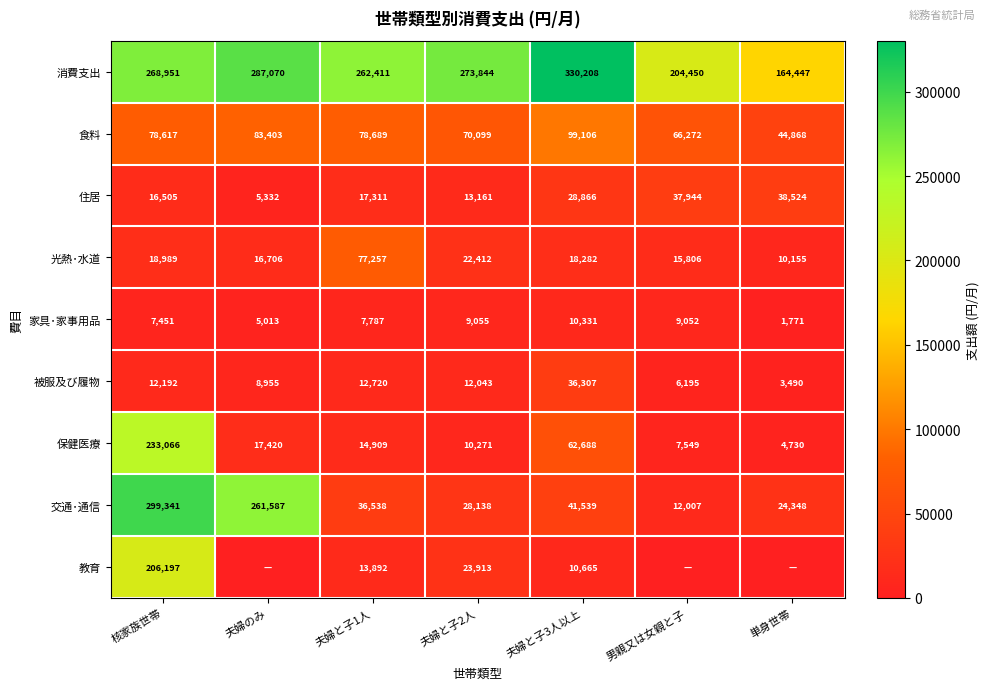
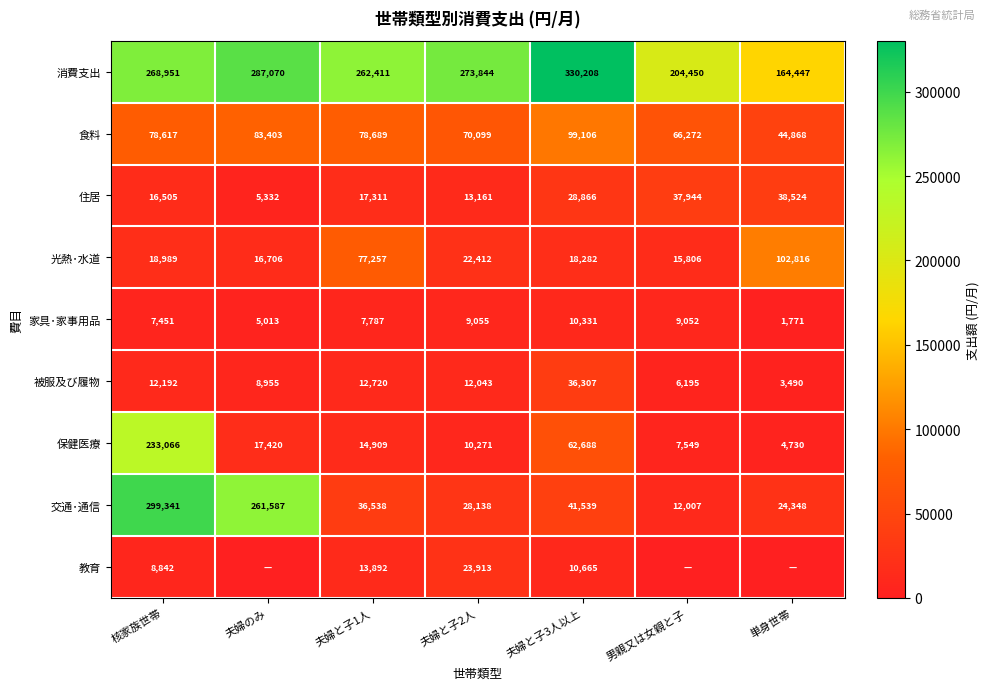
  {
    "消費支出": {
      "核家族世帯": "268,951",
      "夫婦のみ": "287,070",
      "夫婦と子1人": "262,411",
      "夫婦と子2人": "273,844",
      "夫婦と子3人以上": "330,208",
      "男親又は女親と子": "204,450",
      "単身世帯": "164,447"
    },
    "食料": {
      "核家族世帯": "78,617",
      "夫婦のみ": "83,403",
      "夫婦と子1人": "78,689",
      "夫婦と子2人": "70,099",
      "夫婦と子3人以上": "99,106",
      "男親又は女親と子": "66,272",
      "単身世帯": "44,868"
    },
    "住居": {
      "核家族世帯": "16,505",
      "夫婦のみ": "5,332",
      "夫婦と子1人": "17,311",
      "夫婦と子2人": "13,161",
      "夫婦と子3人以上": "28,866",
      "男親又は女親と子": "37,944",
      "単身世帯": "38,524"
    },
    "光熱･水道": {
      "核家族世帯": "18,989",
      "夫婦のみ": "16,706",
      "夫婦と子1人": "77,257",
      "夫婦と子2人": "22,412",
      "夫婦と子3人以上": "18,282",
      "男親又は女親と子": "15,806",
-     "単身世帯": "10,155"
+     "単身世帯": "102,816"
    },
    "家具･家事用品": {
      "核家族世帯": "7,451",
      "夫婦のみ": "5,013",
      "夫婦と子1人": "7,787",
      "夫婦と子2人": "9,055",
      "夫婦と子3人以上": "10,331",
      "男親又は女親と子": "9,052",
      "単身世帯": "1,771"
    },
    "被服及び履物": {
      "核家族世帯": "12,192",
      "夫婦のみ": "8,955",
      "夫婦と子1人": "12,720",
      "夫婦と子2人": "12,043",
      "夫婦と子3人以上": "36,307",
      "男親又は女親と子": "6,195",
      "単身世帯": "3,490"
    },
    "保健医療": {
      "核家族世帯": "233,066",
      "夫婦のみ": "17,420",
      "夫婦と子1人": "14,909",
      "夫婦と子2人": "10,271",
      "夫婦と子3人以上": "62,688",
      "男親又は女親と子": "7,549",
      "単身世帯": "4,730"
    },
    "交通･通信": {
      "核家族世帯": "299,341",
      "夫婦のみ": "261,587",
      "夫婦と子1人": "36,538",
      "夫婦と子2人": "28,138",
      "夫婦と子3人以上": "41,539",
      "男親又は女親と子": "12,007",
      "単身世帯": "24,348"
    },
    "教育": {
-     "核家族世帯": "206,197",
+     "核家族世帯": "8,842",
      "夫婦と子1人": "13,892",
      "夫婦と子2人": "23,913",
      "夫婦と子3人以上": "10,665"
    }
  }
